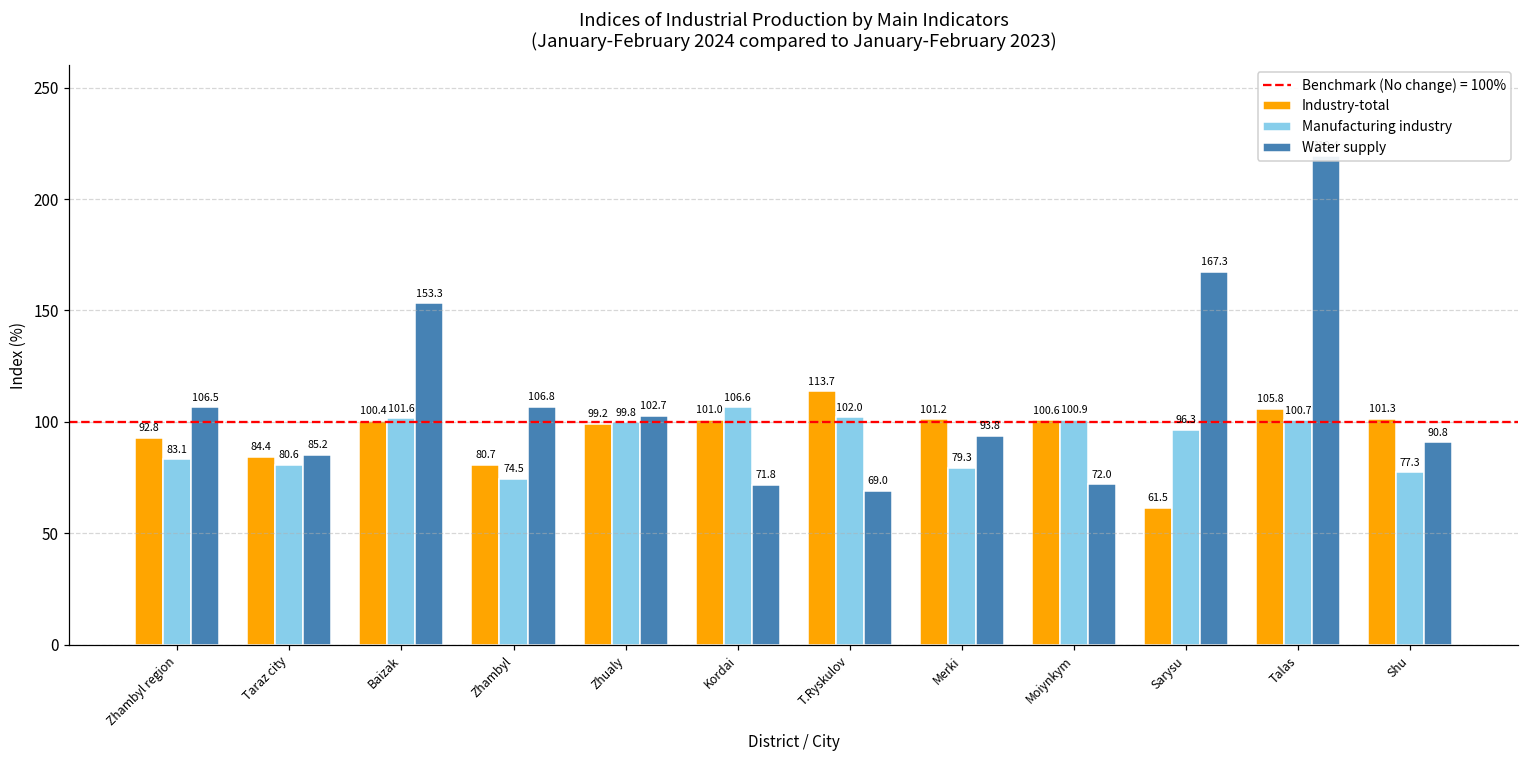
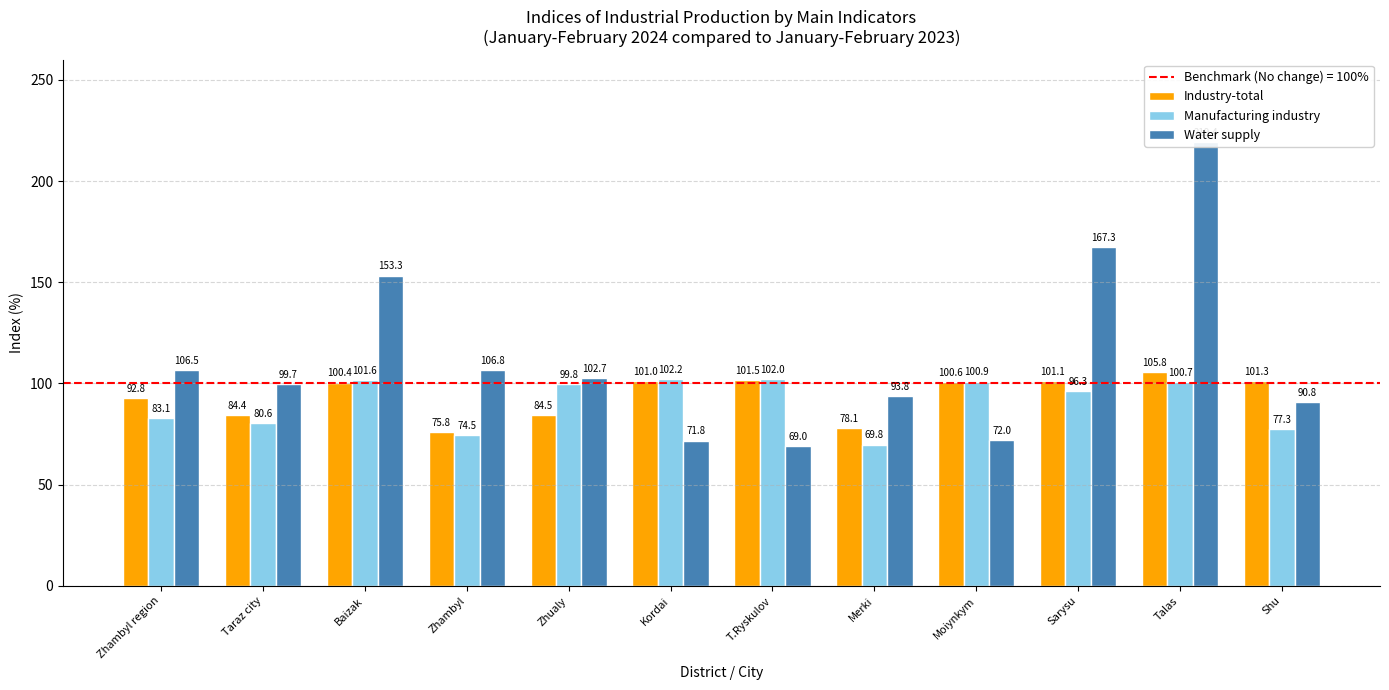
  {
    "Industry-total": {
      "Zhambyl region": 92.8,
      "Taraz city": 84.4,
      "Baizak": 100.4,
-     "Zhambyl": 80.7,
-     "Zhualy": 99.2,
+     "Zhambyl": 75.8,
+     "Zhualy": 84.5,
      "Kordai": 101.0,
-     "T.Ryskulov": 113.7,
-     "Merki": 101.2,
+     "T.Ryskulov": 101.5,
+     "Merki": 78.1,
      "Moiynkym": 100.6,
-     "Sarysu": 61.5,
+     "Sarysu": 101.1,
      "Talas": 105.8,
      "Shu": 101.3
    },
    "Manufacturing industry": {
      "Zhambyl region": 83.1,
      "Taraz city": 80.6,
      "Baizak": 101.6,
      "Zhambyl": 74.5,
      "Zhualy": 99.8,
-     "Kordai": 106.6,
+     "Kordai": 102.2,
      "T.Ryskulov": 102.0,
-     "Merki": 79.3,
+     "Merki": 69.8,
      "Moiynkym": 100.9,
      "Sarysu": 96.3,
      "Talas": 100.7,
      "Shu": 77.3
    },
    "Water supply": {
      "Zhambyl region": 106.5,
-     "Taraz city": 85.2,
+     "Taraz city": 99.7,
      "Baizak": 153.3,
      "Zhambyl": 106.8,
      "Zhualy": 102.7,
      "Kordai": 71.8,
      "T.Ryskulov": 69.0,
      "Merki": 93.8,
      "Moiynkym": 72.0,
      "Sarysu": 167.3,
      "Shu": 90.8
    }
  }
